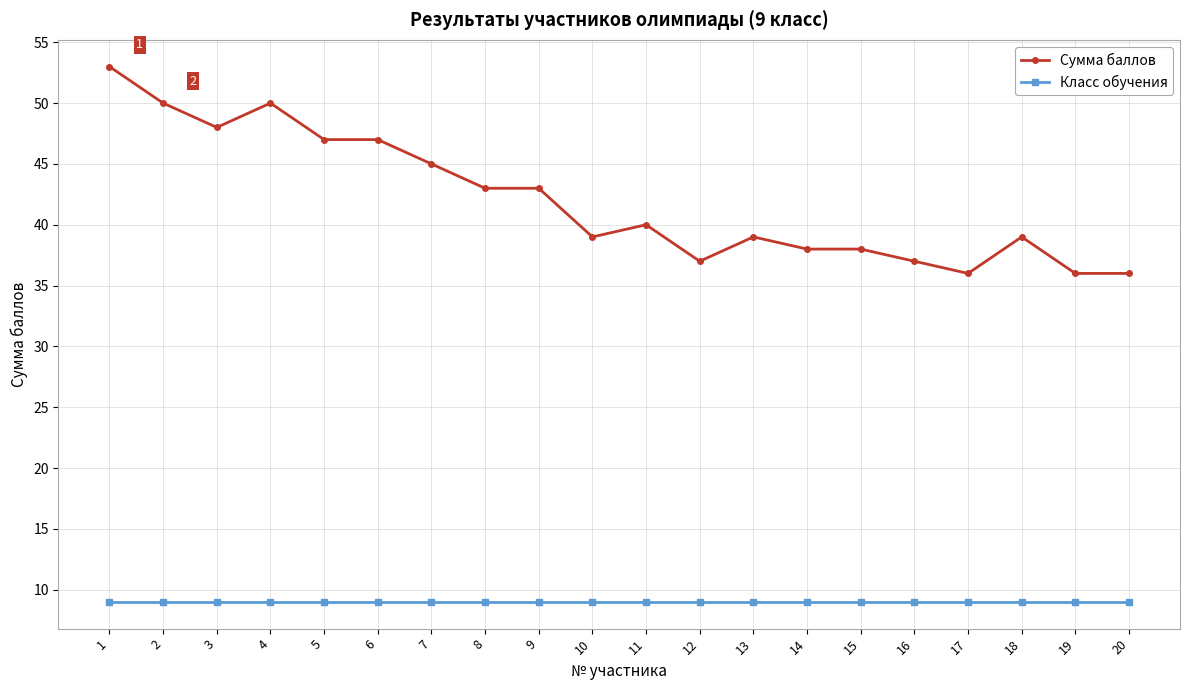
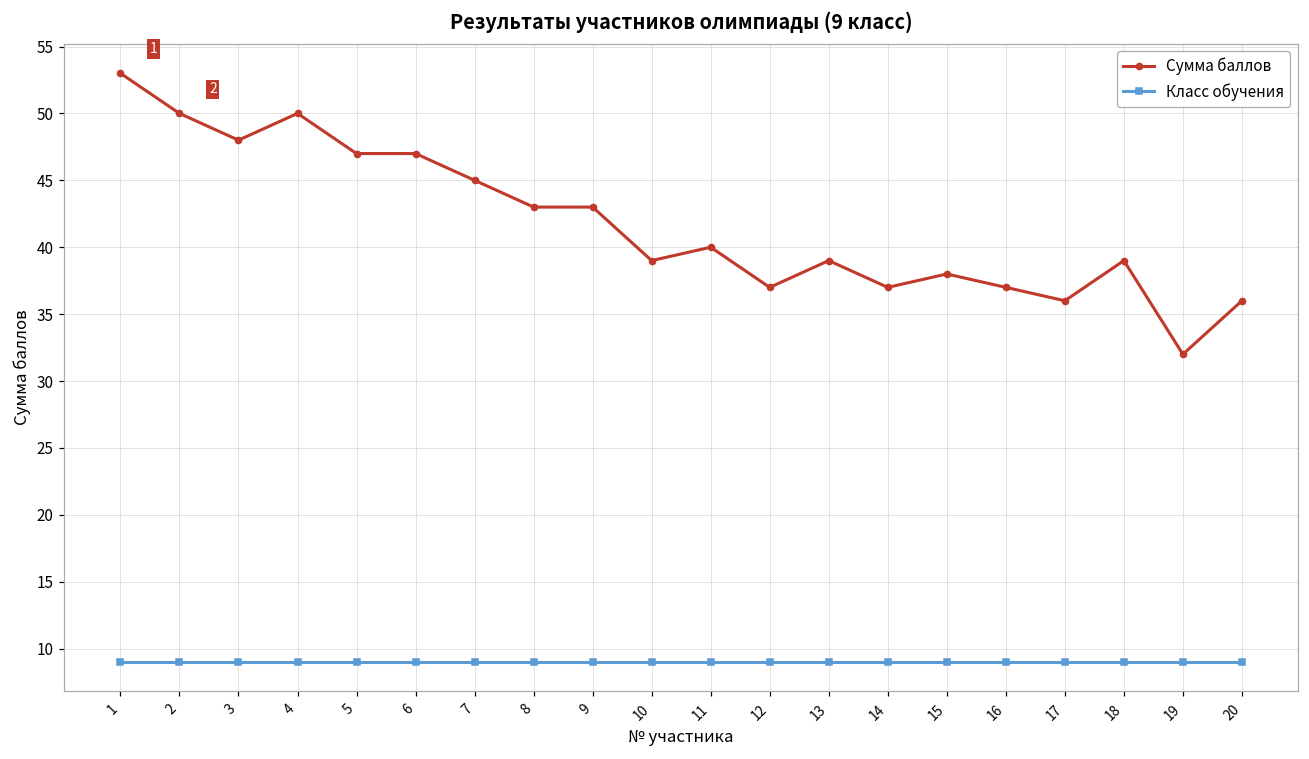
  {
    "Сумма баллов": {
      "1": 53,
      "2": 50,
      "3": 48,
      "4": 50,
      "5": 47,
      "6": 47,
      "7": 45,
      "8": 43,
      "9": 43,
      "10": 39,
      "11": 40,
      "12": 37,
      "13": 39,
-     "14": 38,
+     "14": 37,
      "15": 38,
      "16": 37,
      "17": 36,
      "18": 39,
-     "19": 36,
+     "19": 32,
      "20": 36
    },
    "Класс обучения": {
      "1": 9,
      "2": 9,
      "3": 9,
      "4": 9,
      "5": 9,
      "6": 9,
      "7": 9,
      "8": 9,
      "9": 9,
      "10": 9,
      "11": 9,
      "12": 9,
      "13": 9,
      "14": 9,
      "15": 9,
      "16": 9,
      "17": 9,
      "18": 9,
      "19": 9,
      "20": 9
    }
  }
